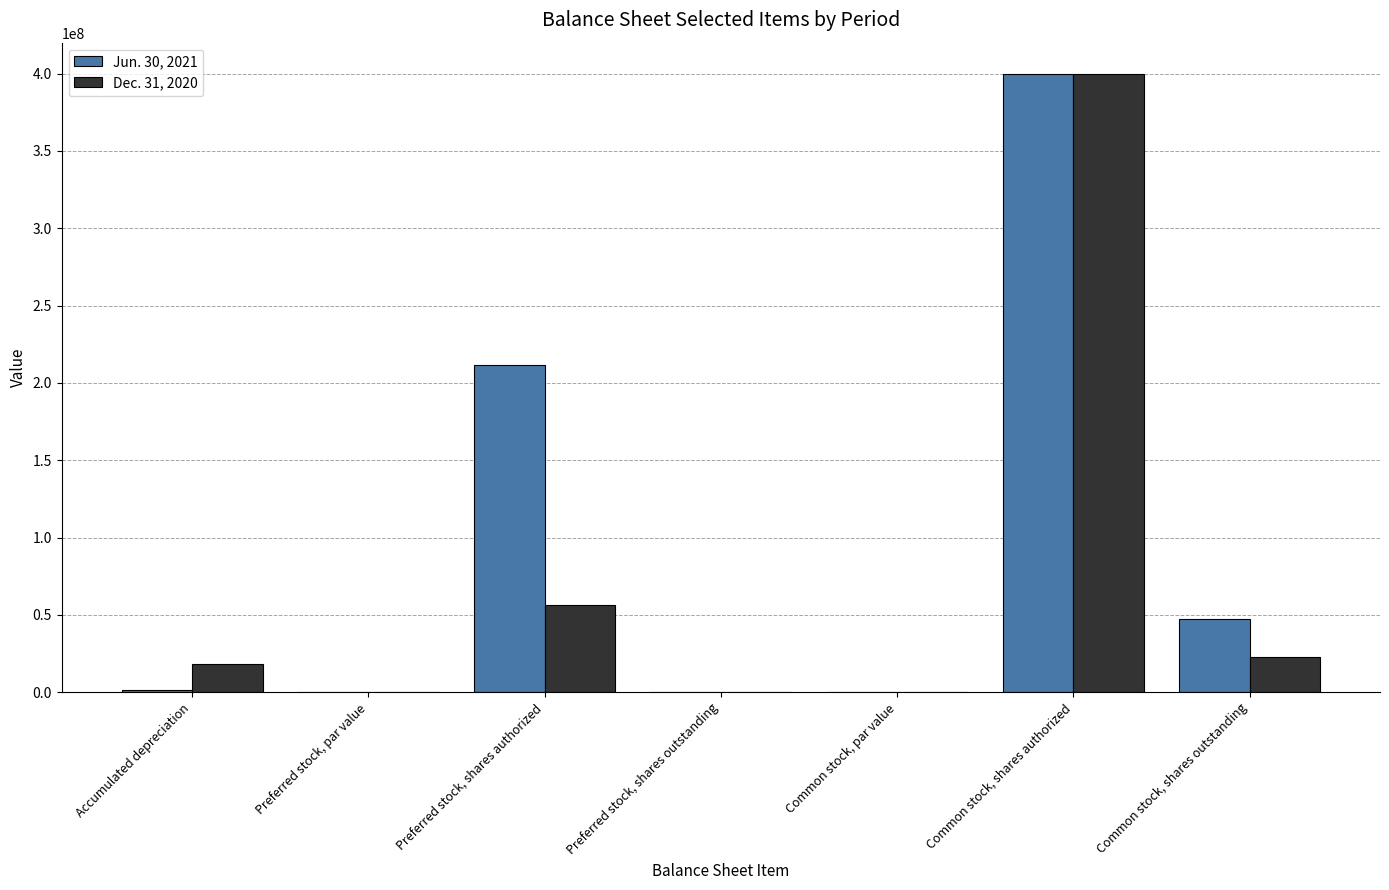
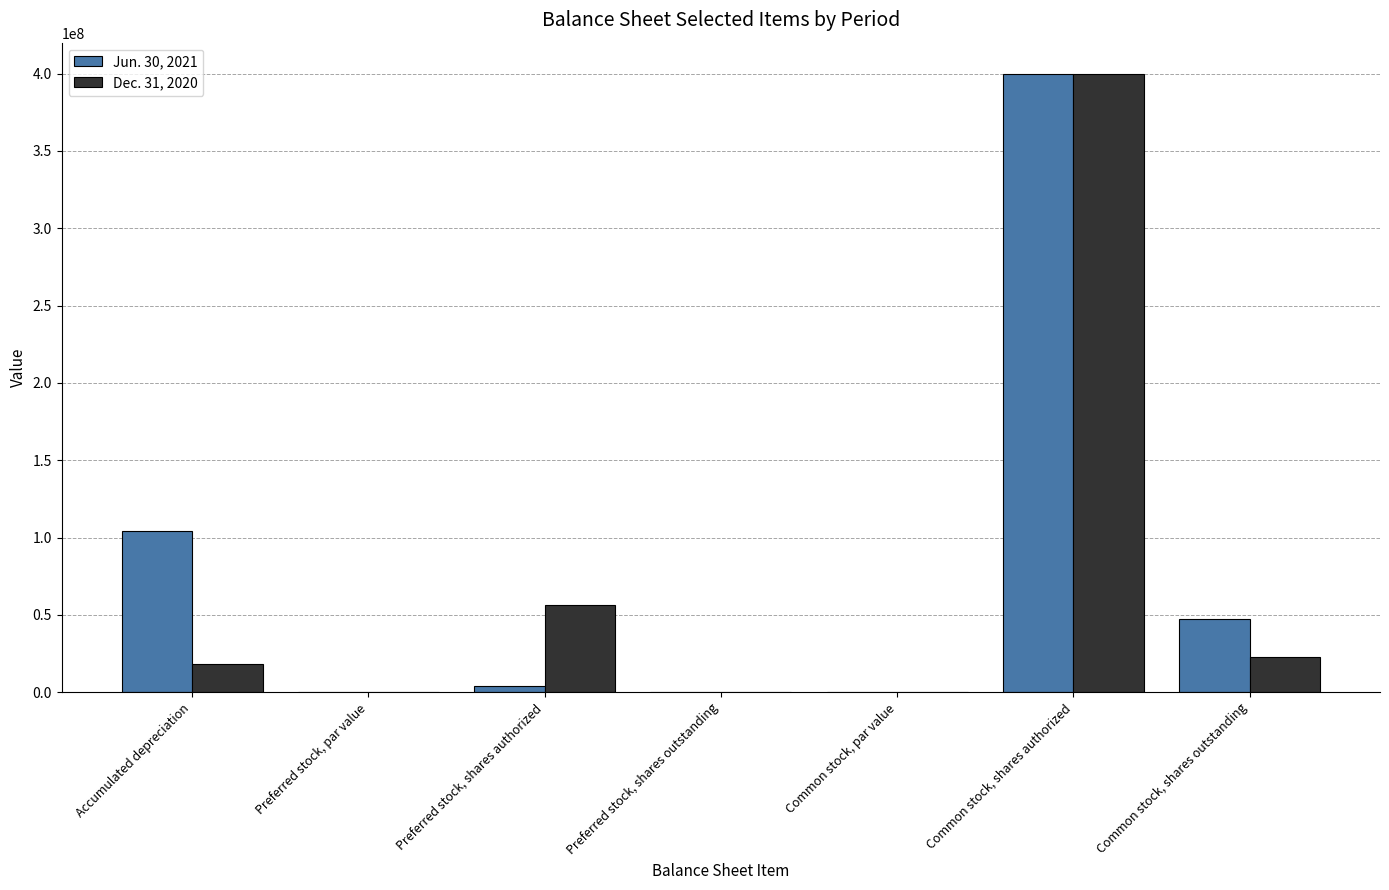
  {
    "Jun. 30, 2021": {
-     "Accumulated depreciation": 1000000,
+     "Accumulated depreciation": 104000000,
      "Preferred stock, par value": 0,
-     "Preferred stock, shares authorized": 211000000,
+     "Preferred stock, shares authorized": 4000000,
      "Preferred stock, shares outstanding": 0,
      "Common stock, shares authorized": 400000000,
      "Common stock, shares outstanding": 48000000
    },
    "Dec. 31, 2020": {
      "Accumulated depreciation": 18000000,
      "Preferred stock, par value": 0,
      "Preferred stock, shares authorized": 57000000,
      "Preferred stock, shares outstanding": 0,
      "Common stock, shares authorized": 400000000,
      "Common stock, shares outstanding": 23000000
    }
  }
